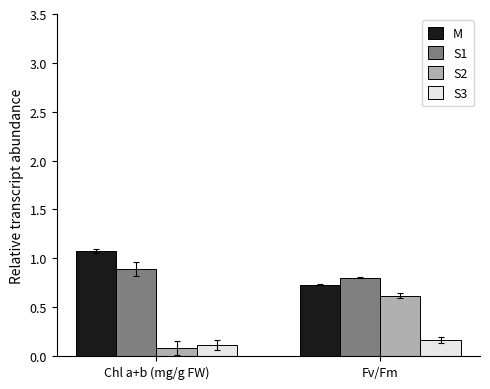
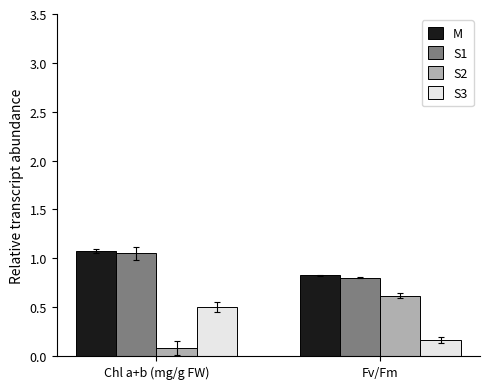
  {
    "M": {
      "Chl a+b (mg/g FW)": 1.1,
-     "Fv/Fm": 0.7
+     "Fv/Fm": 0.8
    },
    "S1": {
-     "Chl a+b (mg/g FW)": 0.9,
+     "Chl a+b (mg/g FW)": 1.1,
      "Fv/Fm": 0.8
    },
    "S2": {
      "Chl a+b (mg/g FW)": 0.1,
      "Fv/Fm": 0.6
    },
    "S3": {
-     "Chl a+b (mg/g FW)": 0.1,
+     "Chl a+b (mg/g FW)": 0.5,
      "Fv/Fm": 0.2
    }
  }
